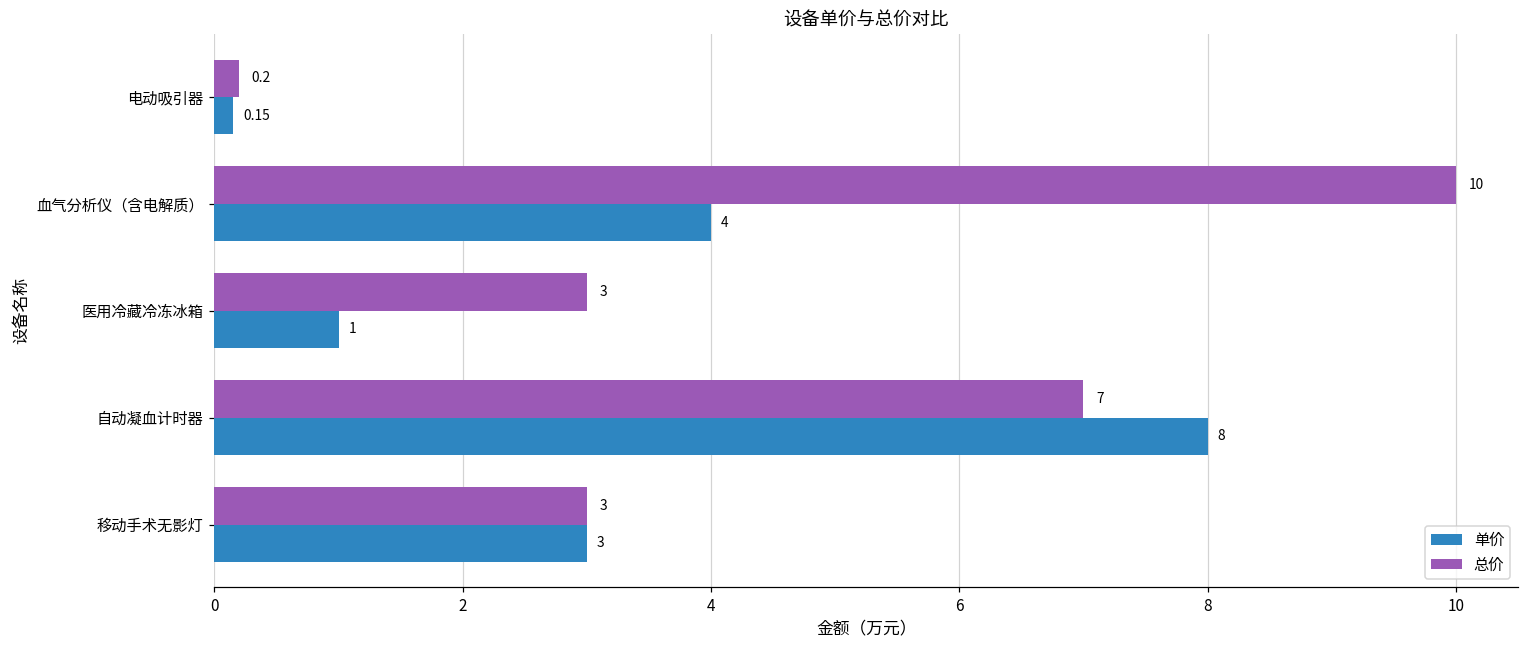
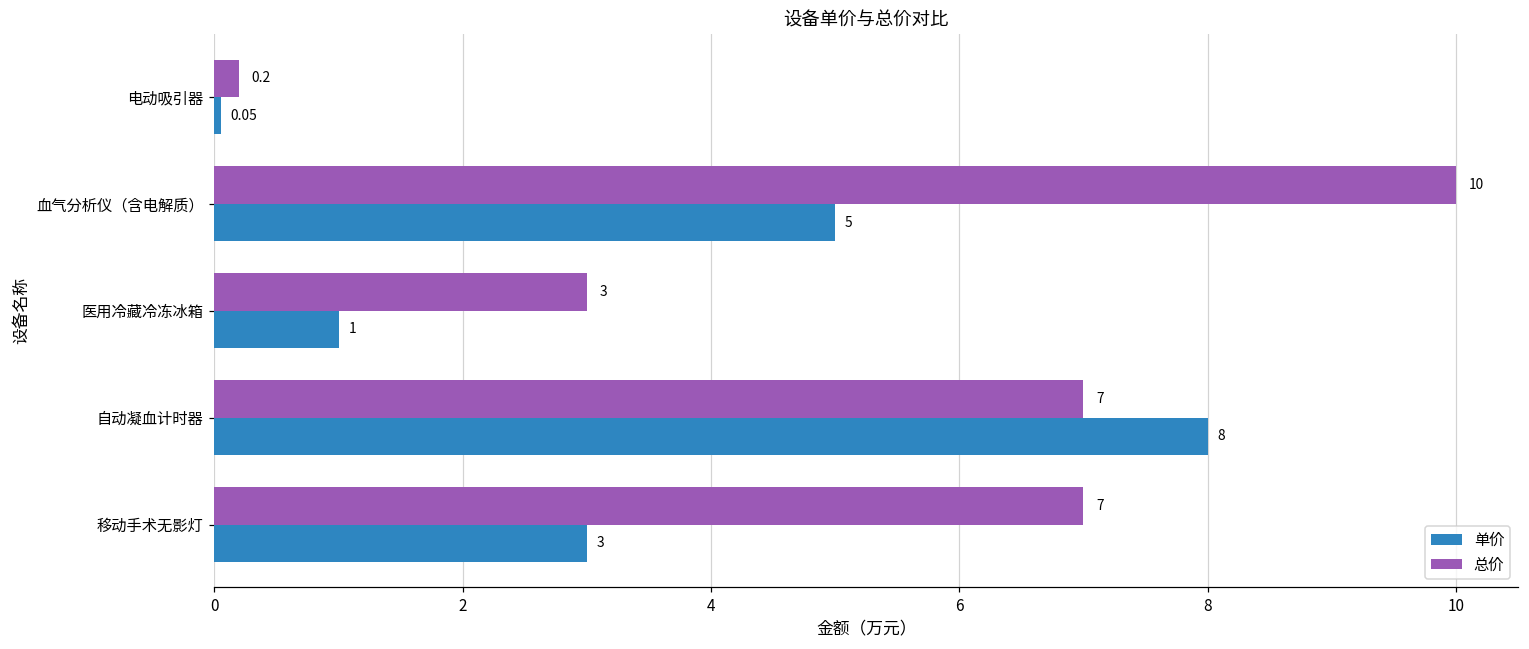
  {
    "单价": {
-     "电动吸引器": 0.15,
-     "血气分析仪（含电解质）": 4,
+     "电动吸引器": 0.05,
+     "血气分析仪（含电解质）": 5,
      "医用冷藏冷冻冰箱": 1,
      "自动凝血计时器": 8,
      "移动手术无影灯": 3
    },
    "总价": {
      "电动吸引器": 0.2,
      "血气分析仪（含电解质）": 10,
      "医用冷藏冷冻冰箱": 3,
      "自动凝血计时器": 7,
-     "移动手术无影灯": 3
+     "移动手术无影灯": 7
    }
  }
